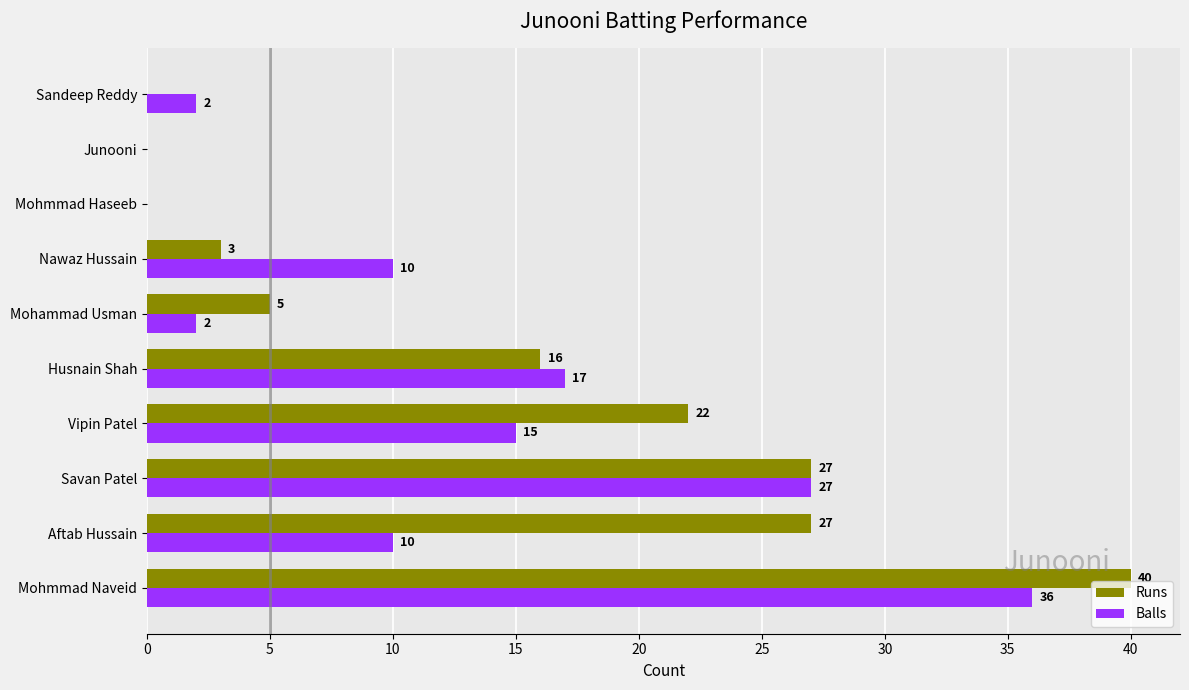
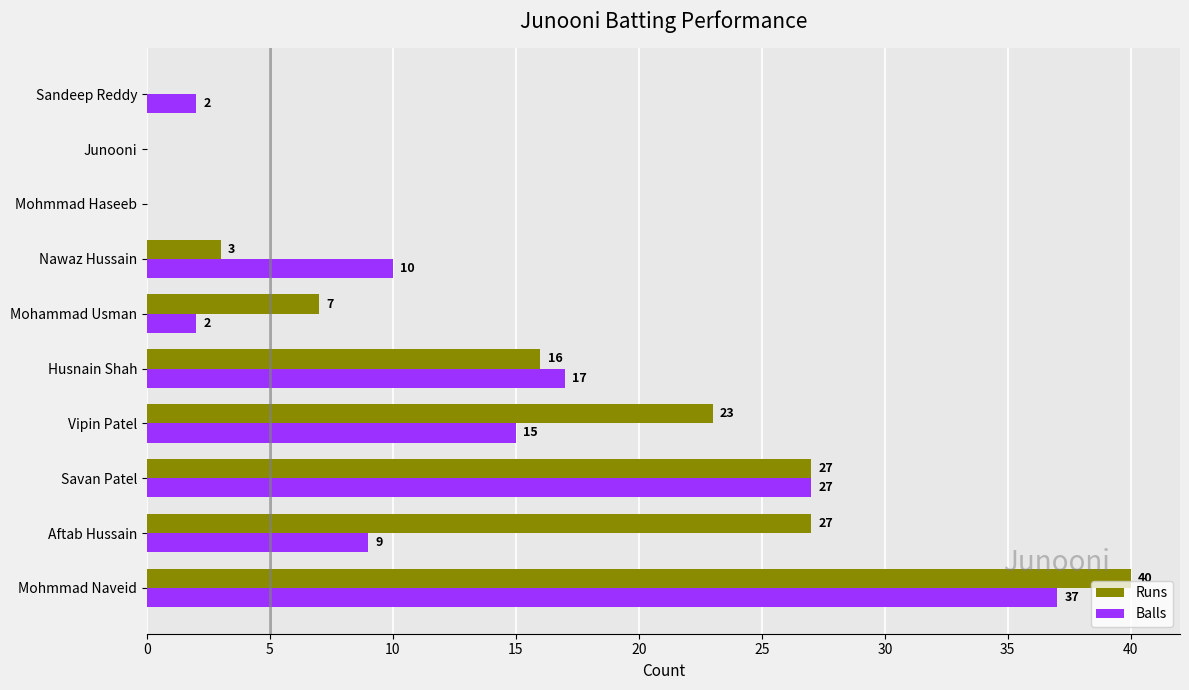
  {
    "Runs": {
      "Nawaz Hussain": 3,
-     "Mohammad Usman": 5,
+     "Mohammad Usman": 7,
      "Husnain Shah": 16,
-     "Vipin Patel": 22,
+     "Vipin Patel": 23,
      "Savan Patel": 27,
      "Aftab Hussain": 27
    },
    "Balls": {
      "Sandeep Reddy": 2,
      "Nawaz Hussain": 10,
      "Mohammad Usman": 2,
      "Husnain Shah": 17,
      "Vipin Patel": 15,
      "Savan Patel": 27,
-     "Aftab Hussain": 10,
-     "Mohmmad Naveid": 36
+     "Aftab Hussain": 9,
+     "Mohmmad Naveid": 37
    }
  }
